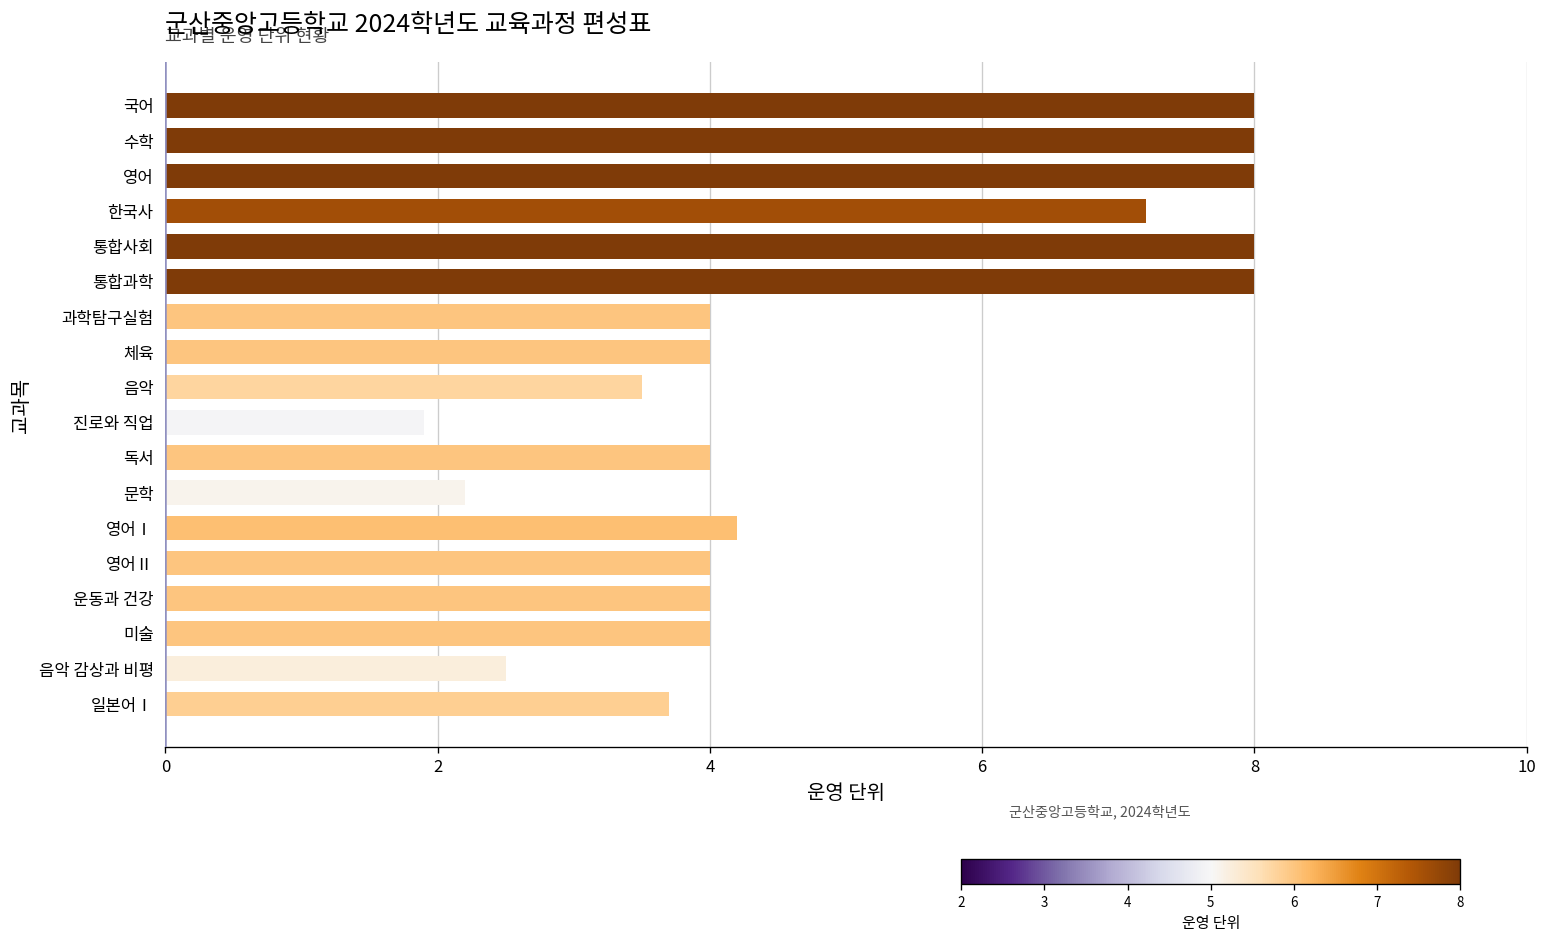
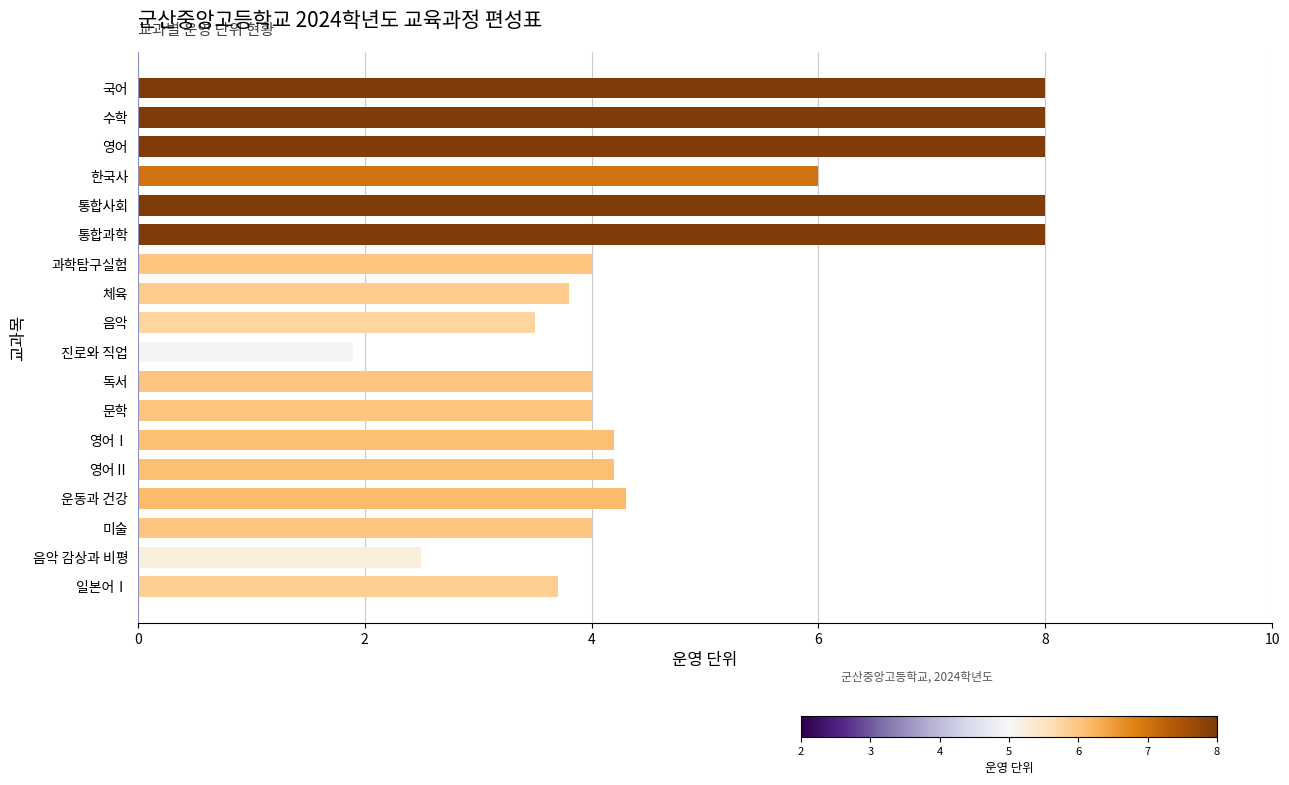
  {
    "국어": 8.0,
    "수학": 8.0,
    "영어": 8.0,
-   "한국사": 7.2,
+   "한국사": 6.0,
    "통합사회": 8.0,
    "통합과학": 8.0,
    "과학탐구실험": 4.0,
-   "체육": 4.0,
+   "체육": 3.8,
    "음악": 3.5,
    "진로와 직업": 1.9,
    "독서": 4.0,
-   "문학": 2.2,
+   "문학": 4.0,
    "영어Ⅰ": 4.2,
-   "영어Ⅱ": 4.0,
-   "운동과 건강": 4.0,
+   "영어Ⅱ": 4.2,
+   "운동과 건강": 4.3,
    "미술": 4.0,
    "음악 감상과 비평": 2.5,
    "일본어Ⅰ": 3.7
  }
